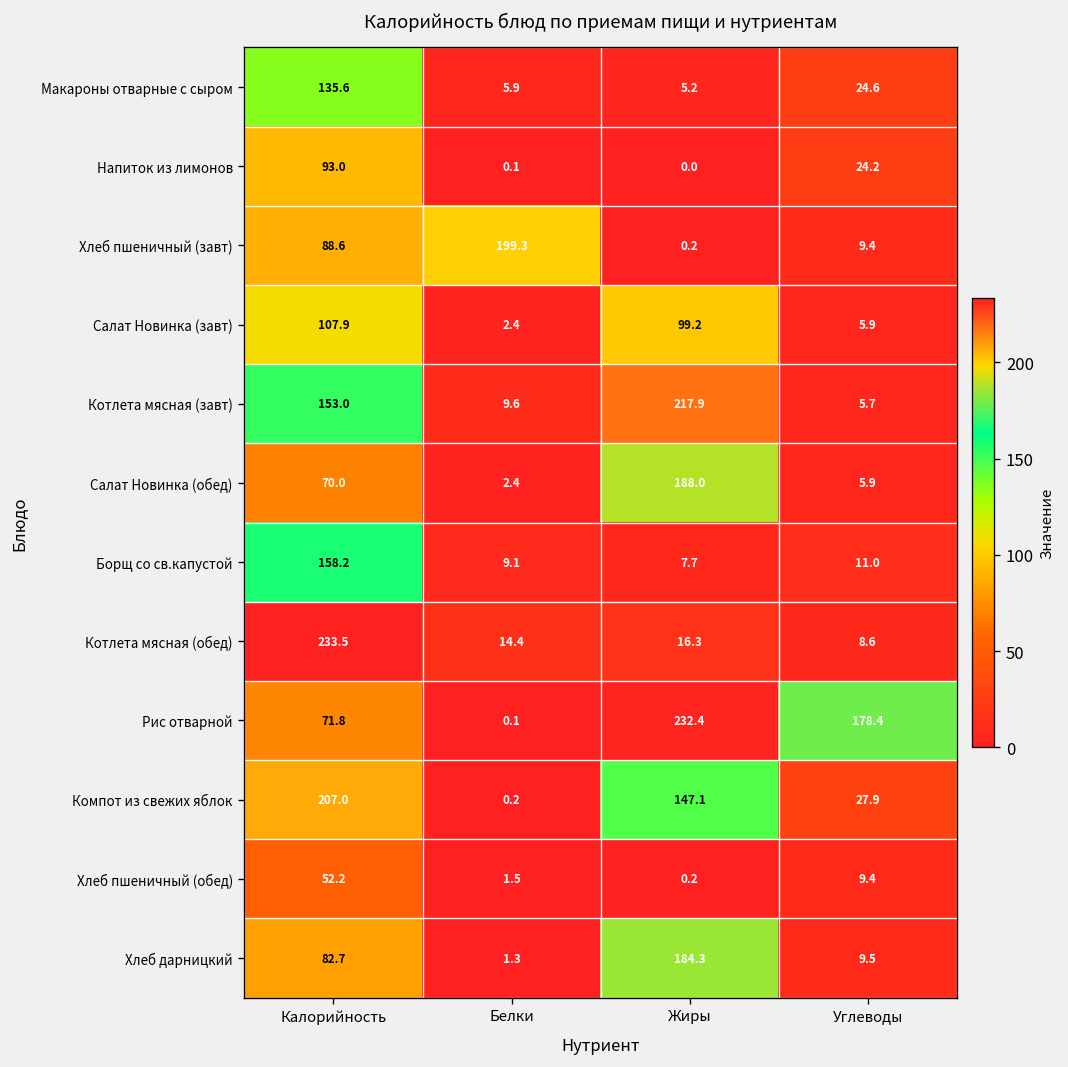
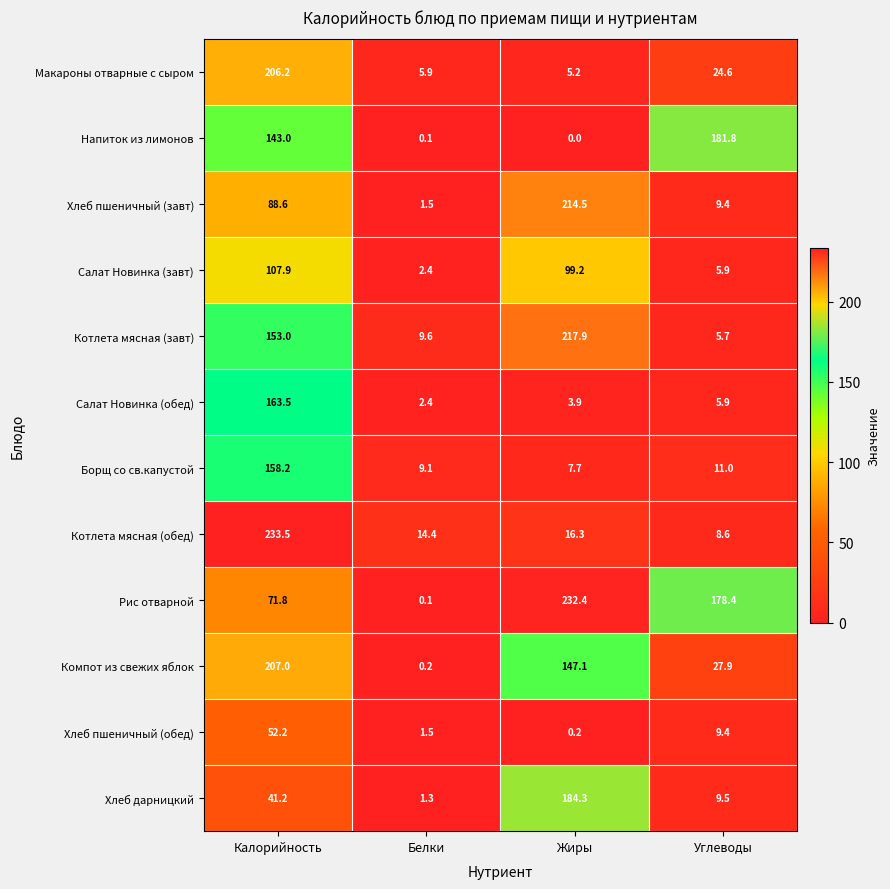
  {
    "Макароны отварные с сыром": {
-     "Калорийность": 135.6,
+     "Калорийность": 206.2,
      "Белки": 5.9,
      "Жиры": 5.2,
      "Углеводы": 24.6
    },
    "Напиток из лимонов": {
-     "Калорийность": 93.0,
+     "Калорийность": 143.0,
      "Белки": 0.1,
      "Жиры": 0.0,
-     "Углеводы": 24.2
+     "Углеводы": 181.8
    },
    "Хлеб пшеничный (завт)": {
      "Калорийность": 88.6,
-     "Белки": 199.3,
-     "Жиры": 0.2,
+     "Белки": 1.5,
+     "Жиры": 214.5,
      "Углеводы": 9.4
    },
    "Салат Новинка (завт)": {
      "Калорийность": 107.9,
      "Белки": 2.4,
      "Жиры": 99.2,
      "Углеводы": 5.9
    },
    "Котлета мясная (завт)": {
      "Калорийность": 153.0,
      "Белки": 9.6,
      "Жиры": 217.9,
      "Углеводы": 5.7
    },
    "Салат Новинка (обед)": {
-     "Калорийность": 70.0,
+     "Калорийность": 163.5,
      "Белки": 2.4,
-     "Жиры": 188.0,
+     "Жиры": 3.9,
      "Углеводы": 5.9
    },
    "Борщ со св.капустой": {
      "Калорийность": 158.2,
      "Белки": 9.1,
      "Жиры": 7.7,
      "Углеводы": 11.0
    },
    "Котлета мясная (обед)": {
      "Калорийность": 233.5,
      "Белки": 14.4,
      "Жиры": 16.3,
      "Углеводы": 8.6
    },
    "Рис отварной": {
      "Калорийность": 71.8,
      "Белки": 0.1,
      "Жиры": 232.4,
      "Углеводы": 178.4
    },
    "Компот из свежих яблок": {
      "Калорийность": 207.0,
      "Белки": 0.2,
      "Жиры": 147.1,
      "Углеводы": 27.9
    },
    "Хлеб пшеничный (обед)": {
      "Калорийность": 52.2,
      "Белки": 1.5,
      "Жиры": 0.2,
      "Углеводы": 9.4
    },
    "Хлеб дарницкий": {
-     "Калорийность": 82.7,
+     "Калорийность": 41.2,
      "Белки": 1.3,
      "Жиры": 184.3,
      "Углеводы": 9.5
    }
  }
